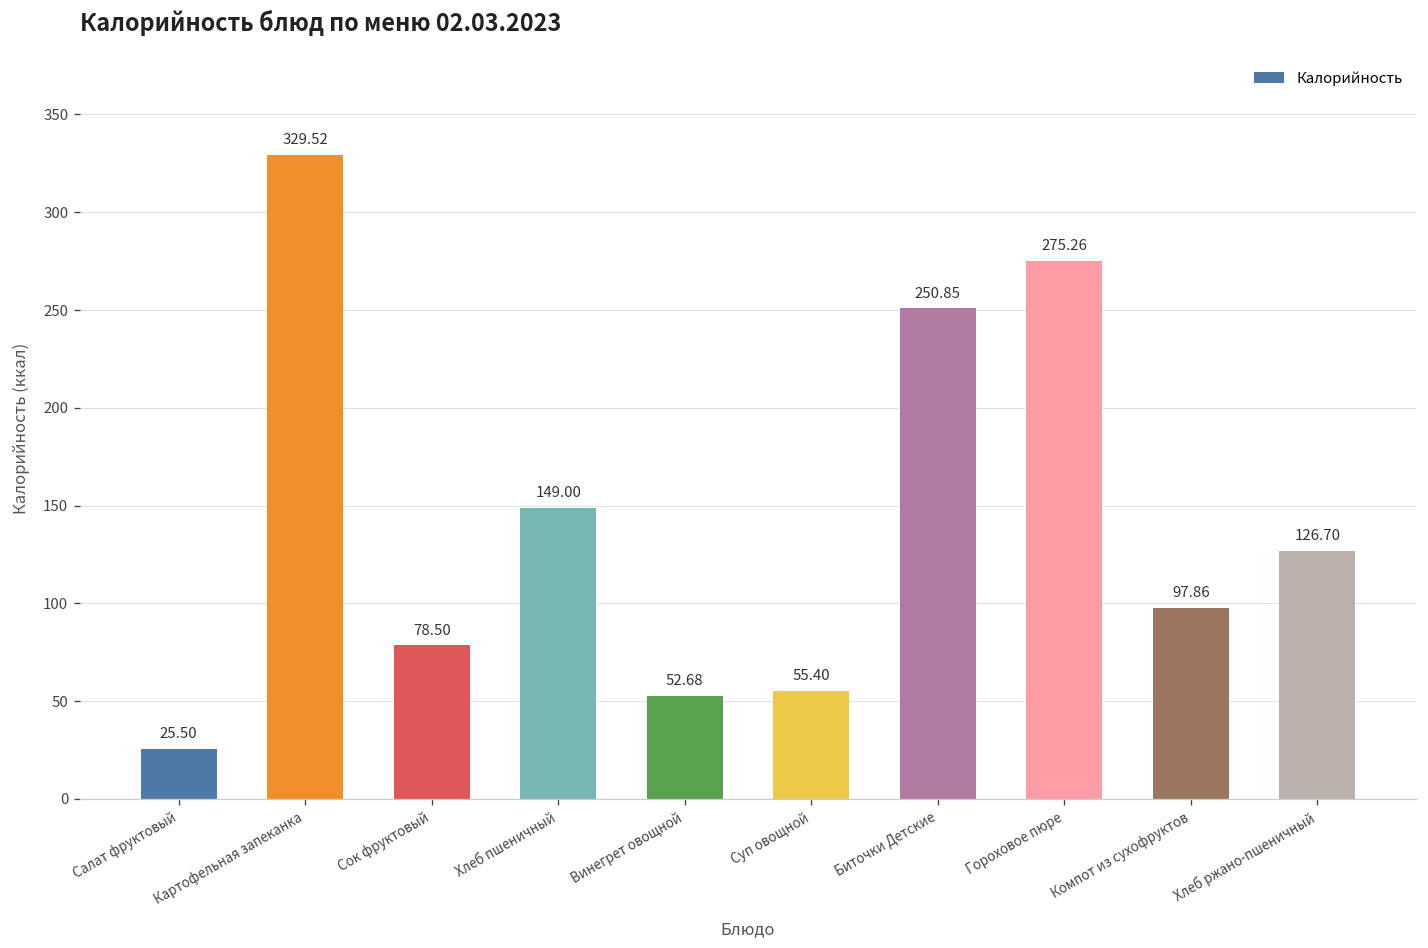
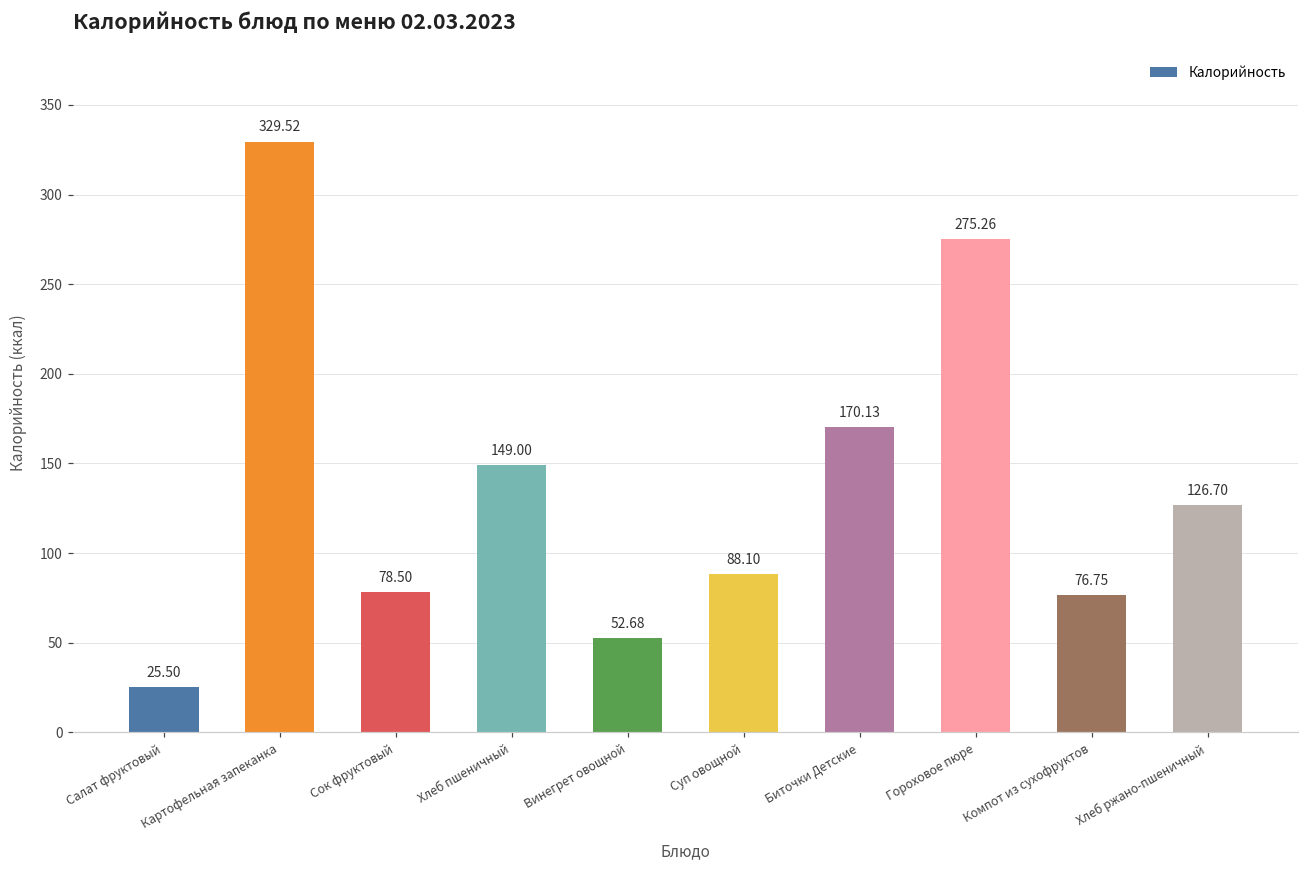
  {
    "Салат фруктовый": 25.50,
    "Картофельная запеканка": 329.52,
    "Сок фруктовый": 78.50,
    "Хлеб пшеничный": 149.00,
    "Винегрет овощной": 52.68,
-   "Суп овощной": 55.40,
-   "Биточки Детские": 250.85,
+   "Суп овощной": 88.10,
+   "Биточки Детские": 170.13,
    "Гороховое пюре": 275.26,
-   "Компот из сухофруктов": 97.86,
+   "Компот из сухофруктов": 76.75,
    "Хлеб ржано-пшеничный": 126.70
  }
